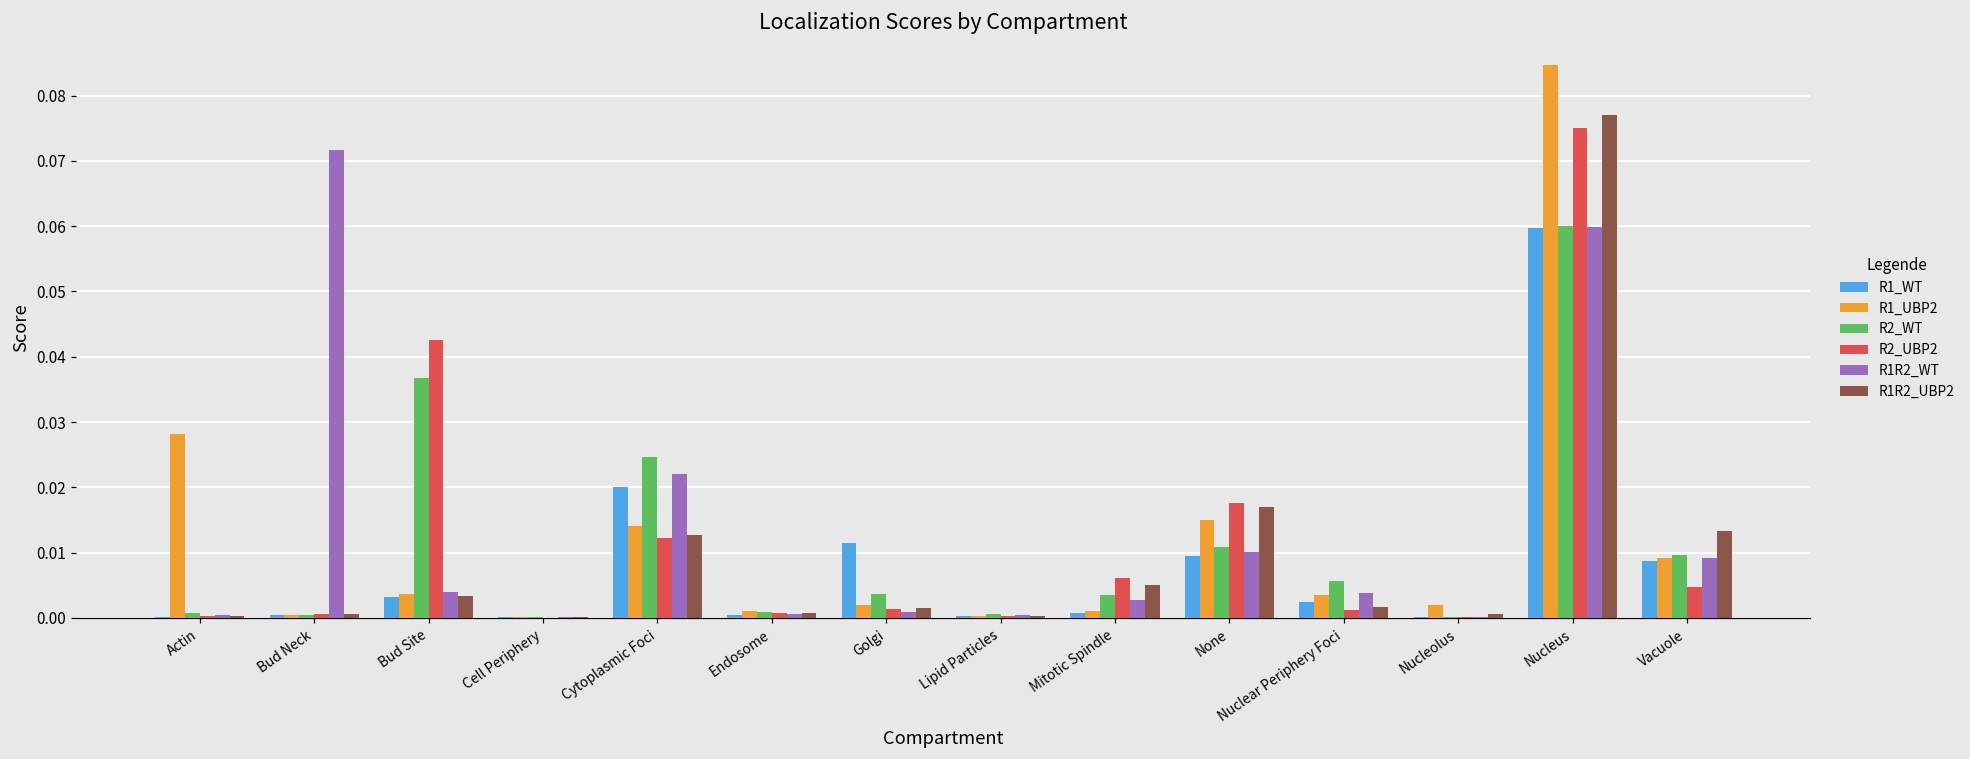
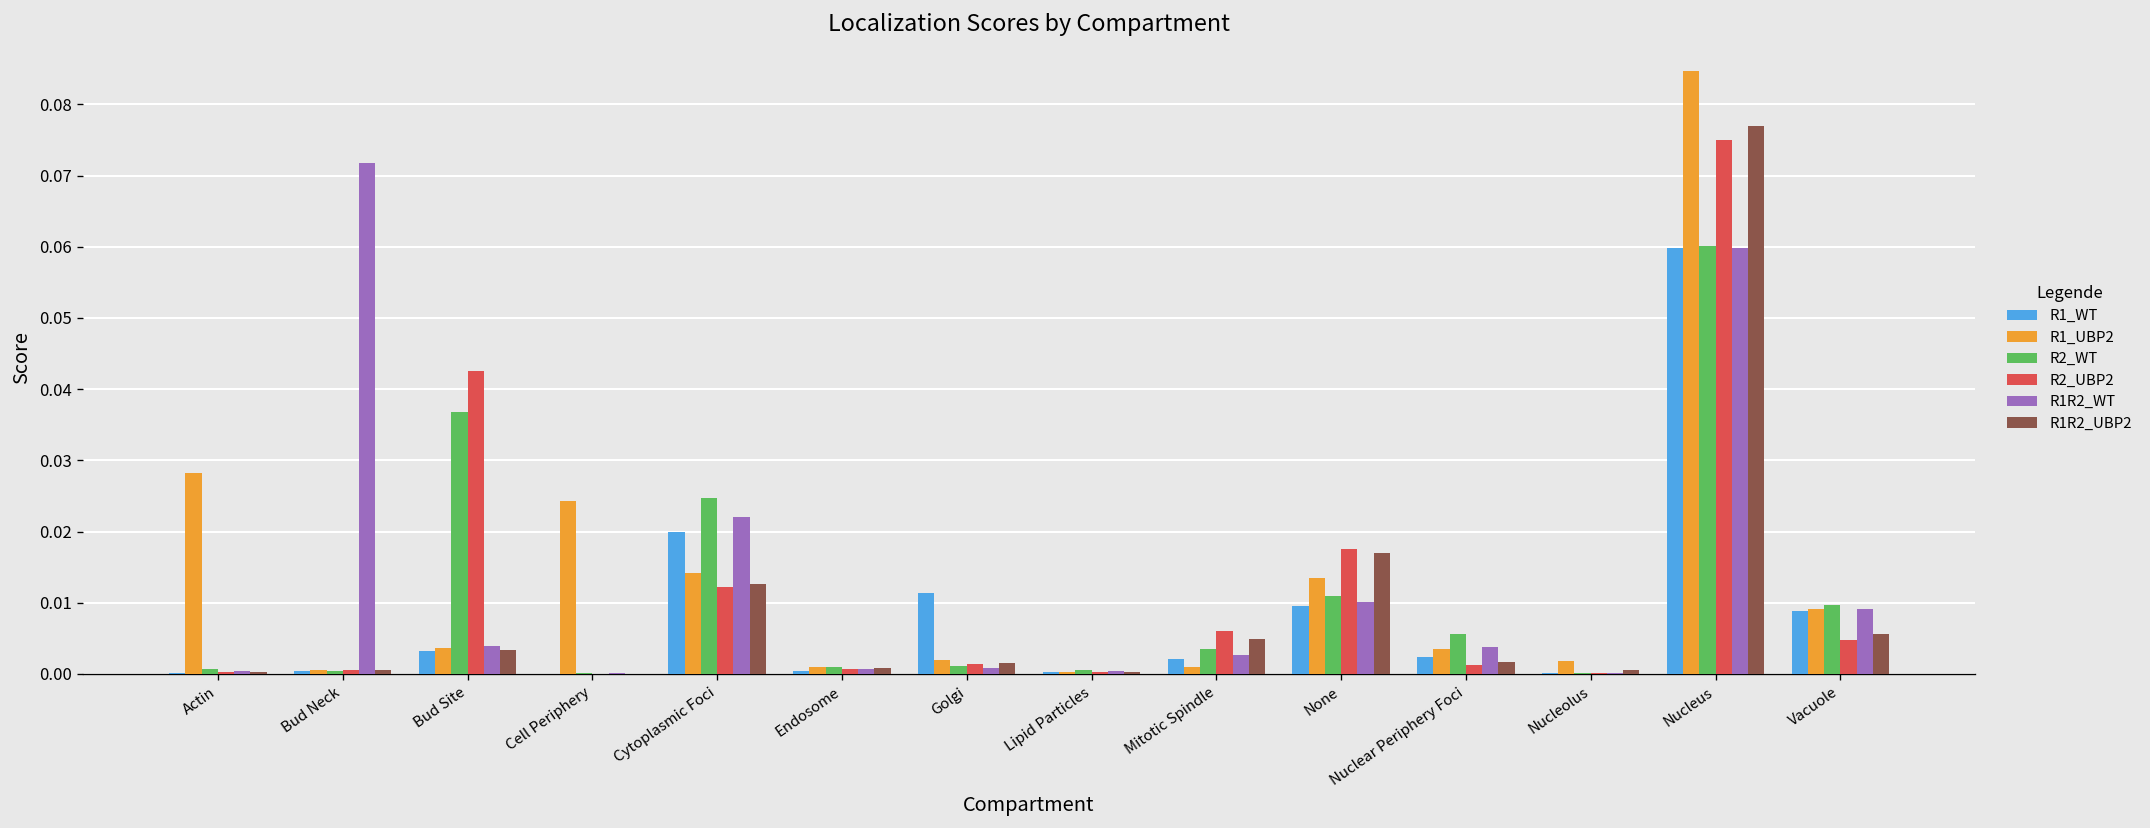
  {
    "R1_WT": {
      "Bud Site": 0.003,
      "Cytoplasmic Foci": 0.020,
      "Golgi": 0.011,
-     "Mitotic Spindle": 0.001,
+     "Mitotic Spindle": 0.002,
      "None": 0.009,
      "Nuclear Periphery Foci": 0.002,
      "Nucleus": 0.060,
      "Vacuole": 0.009
    },
    "R1_UBP2": {
      "Actin": 0.028,
      "Bud Neck": 0.000,
      "Bud Site": 0.004,
-     "Cell Periphery": 0.000,
+     "Cell Periphery": 0.024,
      "Cytoplasmic Foci": 0.014,
      "Endosome": 0.001,
      "Golgi": 0.002,
      "Mitotic Spindle": 0.001,
-     "None": 0.015,
+     "None": 0.014,
      "Nuclear Periphery Foci": 0.003,
      "Nucleolus": 0.002,
      "Nucleus": 0.085,
      "Vacuole": 0.009
    },
    "R2_WT": {
      "Actin": 0.001,
      "Bud Site": 0.037,
      "Cytoplasmic Foci": 0.025,
      "Endosome": 0.001,
-     "Golgi": 0.004,
+     "Golgi": 0.001,
      "Lipid Particles": 0.001,
      "Mitotic Spindle": 0.003,
      "None": 0.011,
      "Nuclear Periphery Foci": 0.006,
      "Nucleus": 0.060,
      "Vacuole": 0.010
    },
    "R2_UBP2": {
      "Bud Neck": 0.001,
      "Bud Site": 0.043,
      "Cytoplasmic Foci": 0.012,
      "Endosome": 0.001,
      "Golgi": 0.001,
      "Mitotic Spindle": 0.006,
      "None": 0.018,
      "Nuclear Periphery Foci": 0.001,
      "Nucleus": 0.075,
      "Vacuole": 0.005
    },
    "R1R2_WT": {
      "Bud Neck": 0.072,
      "Bud Site": 0.004,
      "Cytoplasmic Foci": 0.022,
      "Endosome": 0.001,
      "Golgi": 0.001,
      "Mitotic Spindle": 0.003,
      "None": 0.010,
      "Nuclear Periphery Foci": 0.004,
      "Nucleus": 0.060,
      "Vacuole": 0.009
    },
    "R1R2_UBP2": {
      "Bud Neck": 0.001,
      "Bud Site": 0.003,
      "Cytoplasmic Foci": 0.013,
      "Endosome": 0.001,
      "Golgi": 0.001,
      "Mitotic Spindle": 0.005,
      "None": 0.017,
      "Nuclear Periphery Foci": 0.002,
      "Nucleolus": 0.001,
      "Nucleus": 0.077,
-     "Vacuole": 0.013
+     "Vacuole": 0.006
    }
  }
